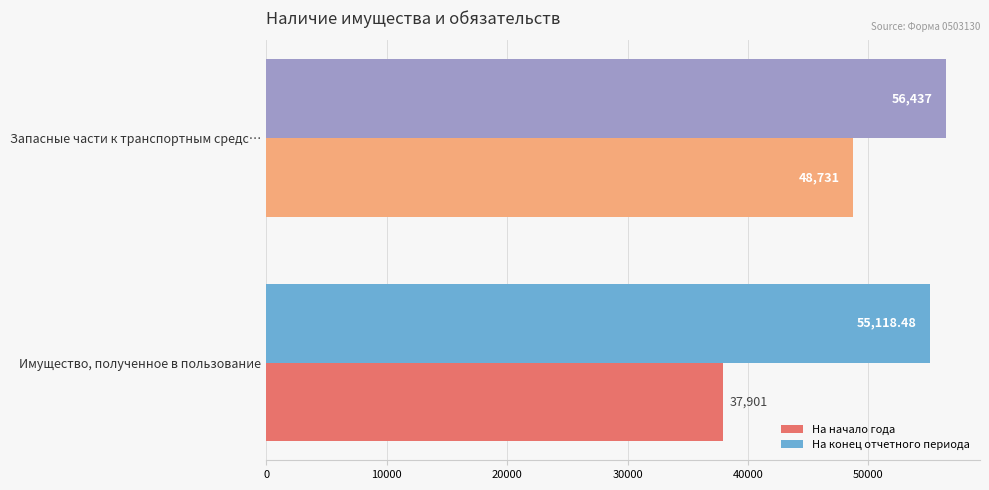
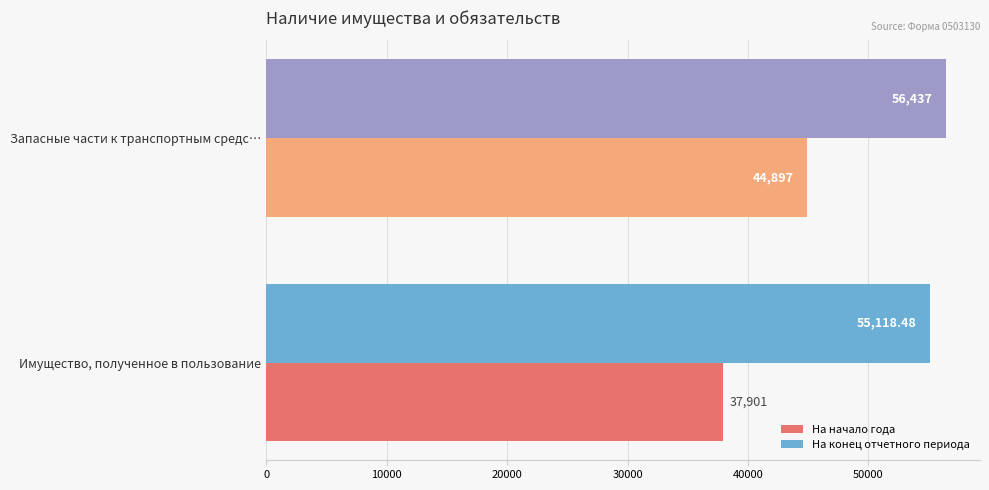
  {
    "На начало года": {
-     "Запасные части к транспортным средс…": "48,731",
+     "Запасные части к транспортным средс…": "44,897",
      "Имущество, полученное в пользование": "37,901"
    },
    "На конец отчетного периода": {
      "Запасные части к транспортным средс…": "56,437",
      "Имущество, полученное в пользование": "55,118.48"
    }
  }
